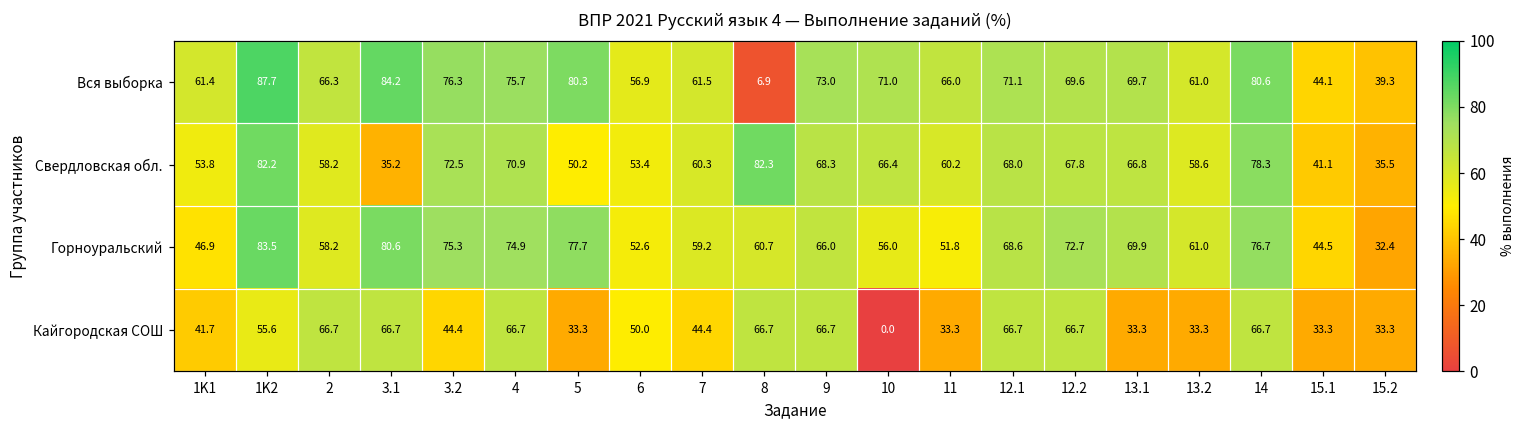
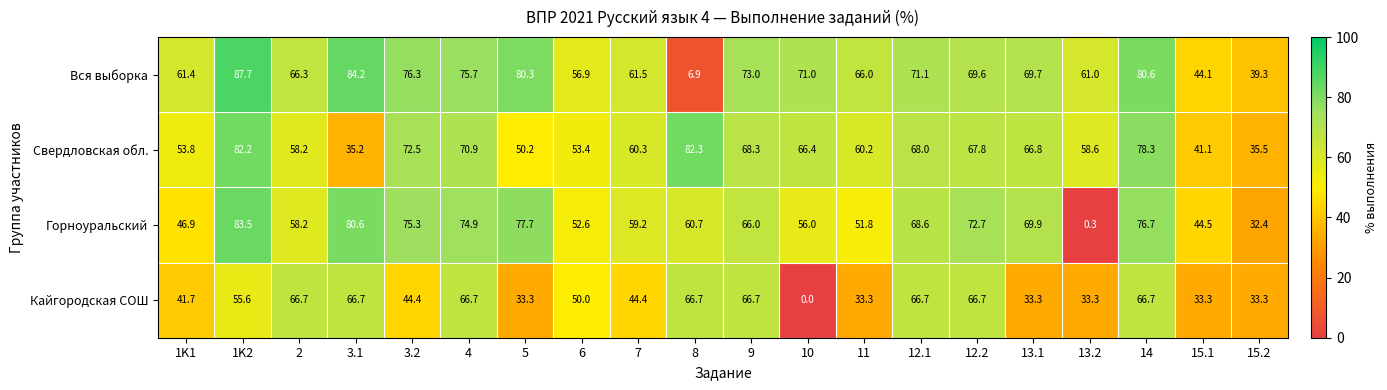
  {
    "Вся выборка": {
      "1K1": 61.4,
      "1K2": 87.7,
      "2": 66.3,
      "3.1": 84.2,
      "3.2": 76.3,
      "4": 75.7,
      "5": 80.3,
      "6": 56.9,
      "7": 61.5,
      "8": 6.9,
      "9": 73.0,
      "10": 71.0,
      "11": 66.0,
      "12.1": 71.1,
      "12.2": 69.6,
      "13.1": 69.7,
      "13.2": 61.0,
      "14": 80.6,
      "15.1": 44.1,
      "15.2": 39.3
    },
    "Свердловская обл.": {
      "1K1": 53.8,
      "1K2": 82.2,
      "2": 58.2,
      "3.1": 35.2,
      "3.2": 72.5,
      "4": 70.9,
      "5": 50.2,
      "6": 53.4,
      "7": 60.3,
      "8": 82.3,
      "9": 68.3,
      "10": 66.4,
      "11": 60.2,
      "12.1": 68.0,
      "12.2": 67.8,
      "13.1": 66.8,
      "13.2": 58.6,
      "14": 78.3,
      "15.1": 41.1,
      "15.2": 35.5
    },
    "Горноуральский": {
      "1K1": 46.9,
      "1K2": 83.5,
      "2": 58.2,
      "3.1": 80.6,
      "3.2": 75.3,
      "4": 74.9,
      "5": 77.7,
      "6": 52.6,
      "7": 59.2,
      "8": 60.7,
      "9": 66.0,
      "10": 56.0,
      "11": 51.8,
      "12.1": 68.6,
      "12.2": 72.7,
      "13.1": 69.9,
-     "13.2": 61.0,
+     "13.2": 0.3,
      "14": 76.7,
      "15.1": 44.5,
      "15.2": 32.4
    },
    "Кайгородская СОШ": {
      "1K1": 41.7,
      "1K2": 55.6,
      "2": 66.7,
      "3.1": 66.7,
      "3.2": 44.4,
      "4": 66.7,
      "5": 33.3,
      "6": 50.0,
      "7": 44.4,
      "8": 66.7,
      "9": 66.7,
      "10": 0.0,
      "11": 33.3,
      "12.1": 66.7,
      "12.2": 66.7,
      "13.1": 33.3,
      "13.2": 33.3,
      "14": 66.7,
      "15.1": 33.3,
      "15.2": 33.3
    }
  }
